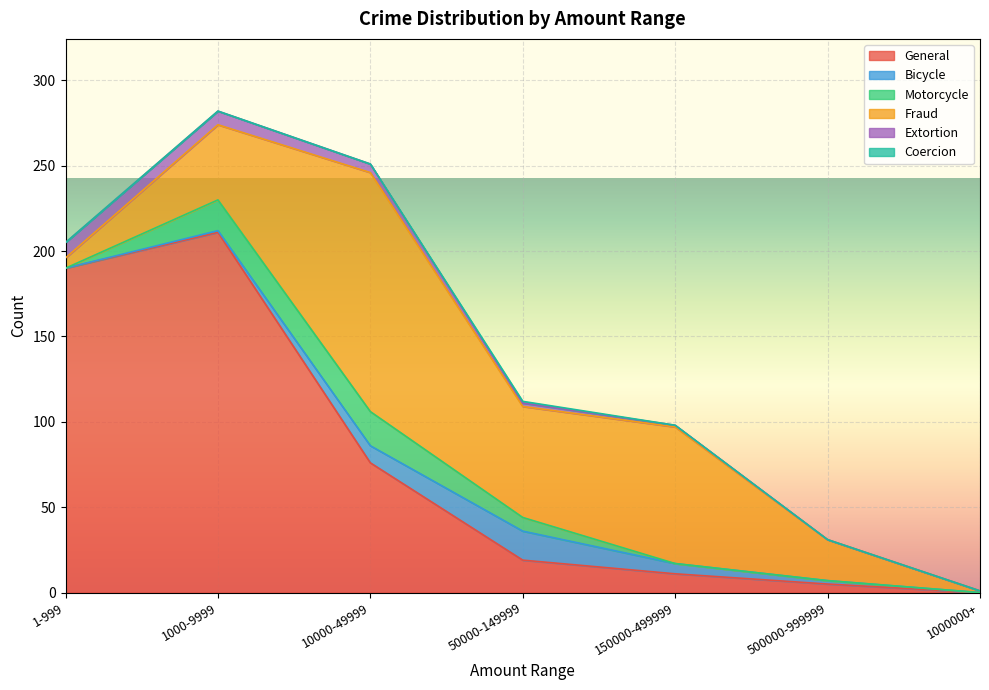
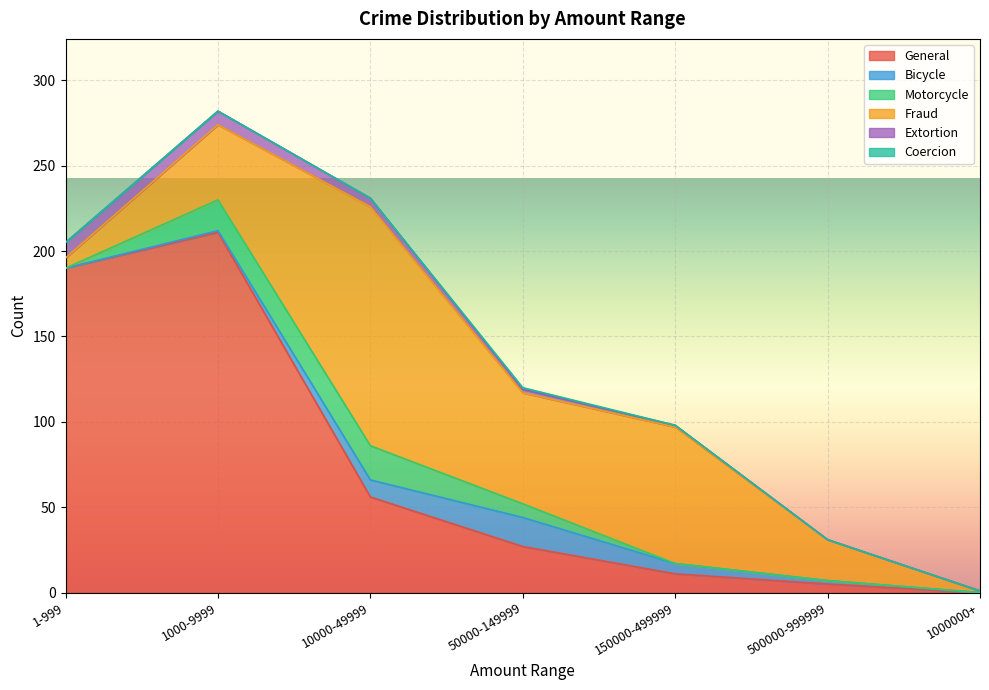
  {
    "General": {
-     "10000-49999": 76,
-     "50000-149999": 19,
+     "10000-49999": 56,
+     "50000-149999": 27,
      "150000-499999": 11,
      "500000-999999": 5
    },
    "Bicycle": {
      "10000-49999": 10,
      "50000-149999": 17
    },
    "Fraud": {
      "1-999": 6,
      "1000-9999": 44,
      "10000-49999": 140,
      "50000-149999": 65
    }
  }
